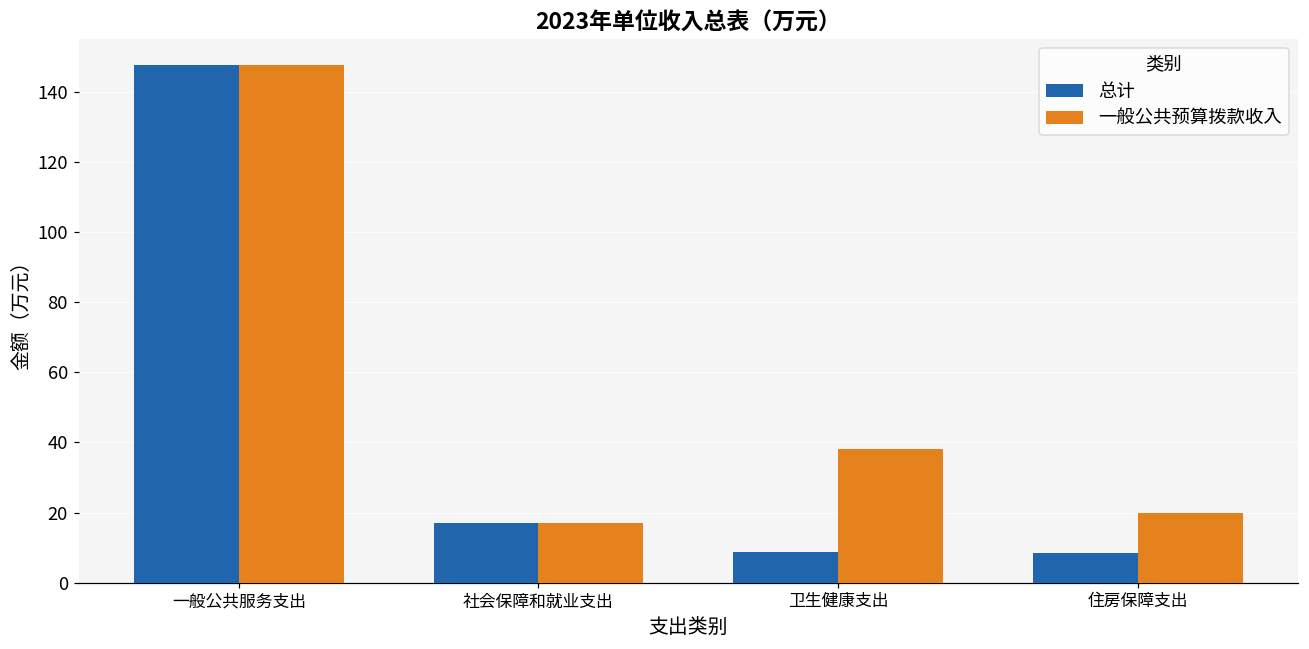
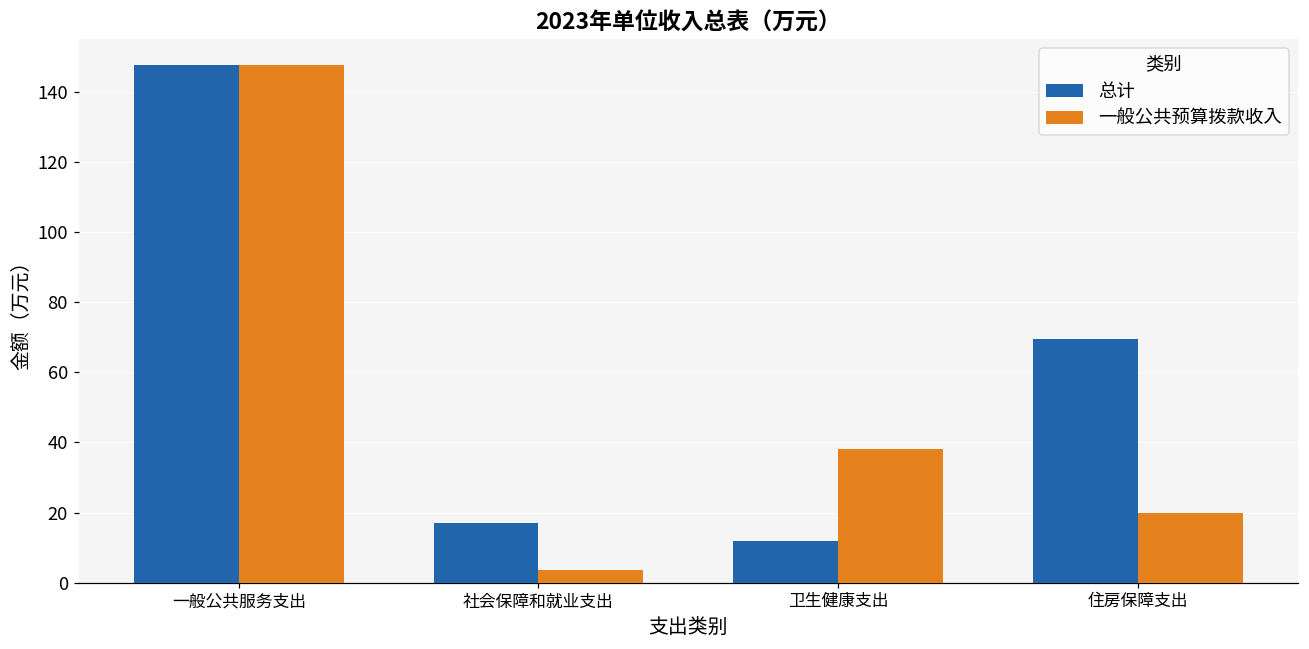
  {
    "总计": {
      "一般公共服务支出": 148,
      "社会保障和就业支出": 17,
-     "卫生健康支出": 9,
-     "住房保障支出": 8
+     "卫生健康支出": 12,
+     "住房保障支出": 69
    },
    "一般公共预算拨款收入": {
      "一般公共服务支出": 148,
-     "社会保障和就业支出": 17,
+     "社会保障和就业支出": 4,
      "卫生健康支出": 38,
      "住房保障支出": 20
    }
  }
